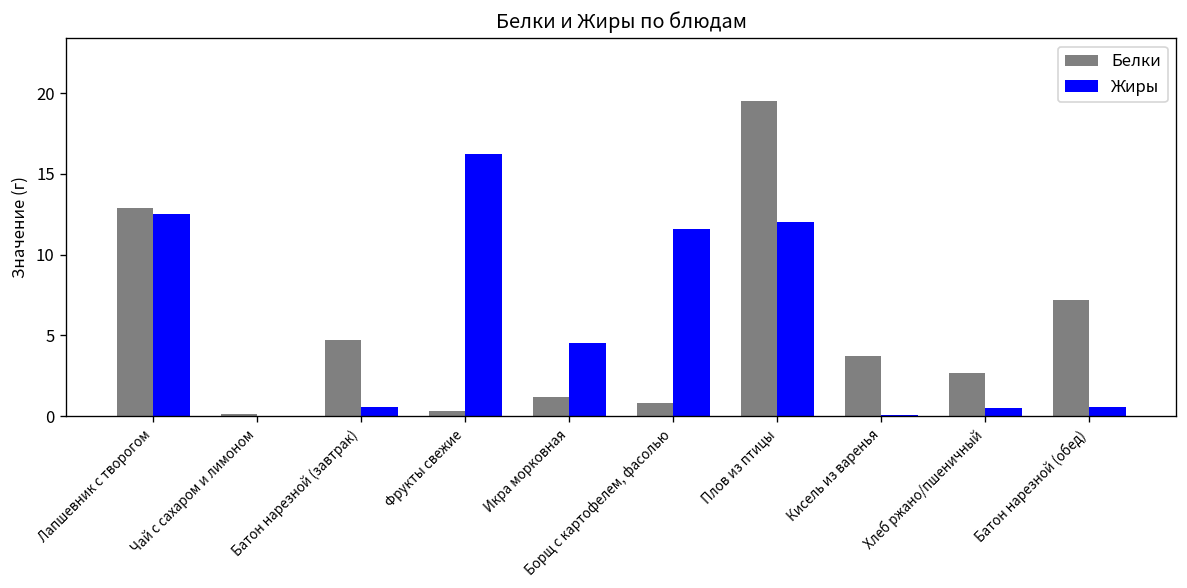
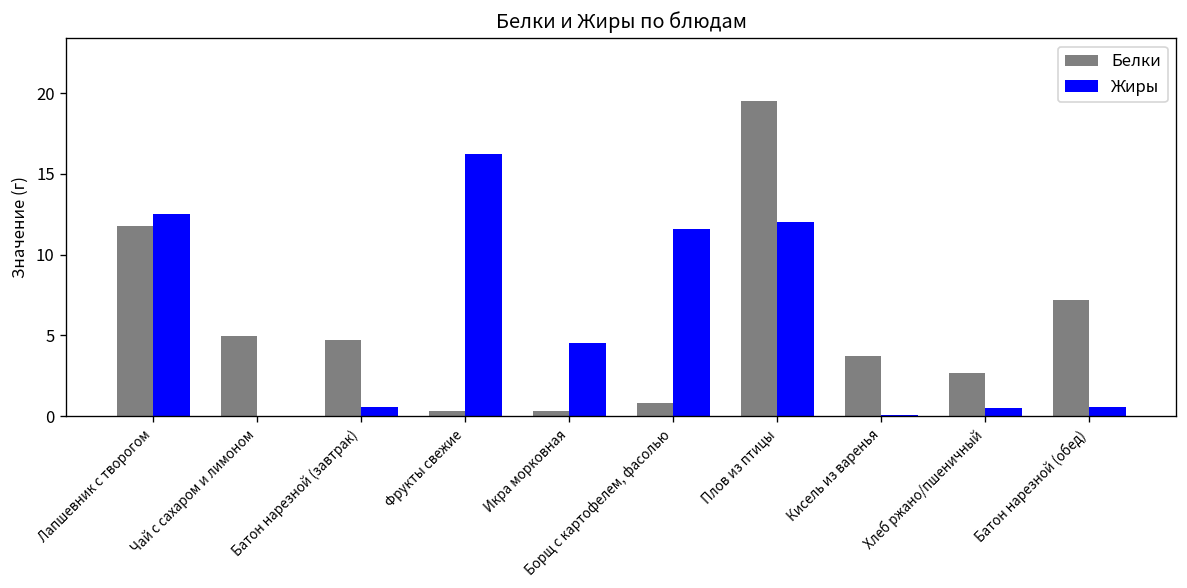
  {
    "Белки": {
-     "Лапшевник с творогом": 12.9,
-     "Чай с сахаром и лимоном": 0.1,
+     "Лапшевник с творогом": 11.8,
+     "Чай с сахаром и лимоном": 4.9,
      "Батон нарезной (завтрак)": 4.7,
      "Фрукты свежие": 0.3,
-     "Икра морковная": 1.2,
+     "Икра морковная": 0.3,
      "Борщ с картофелем, фасолью": 0.8,
      "Плов из птицы": 19.5,
      "Кисель из варенья": 3.7,
      "Хлеб ржано/пшеничный": 2.7,
      "Батон нарезной (обед)": 7.2
    },
    "Жиры": {
      "Лапшевник с творогом": 12.5,
      "Батон нарезной (завтрак)": 0.6,
      "Фрукты свежие": 16.2,
      "Икра морковная": 4.5,
      "Борщ с картофелем, фасолью": 11.6,
      "Плов из птицы": 12.0,
      "Хлеб ржано/пшеничный": 0.5,
      "Батон нарезной (обед)": 0.6
    }
  }
